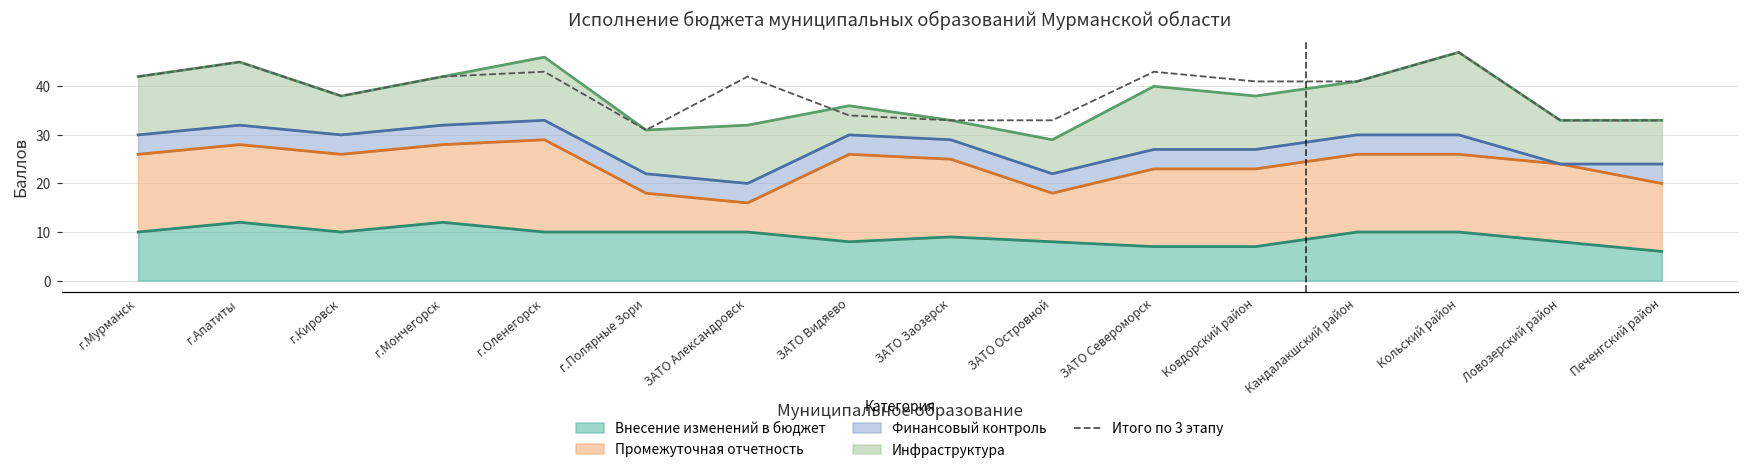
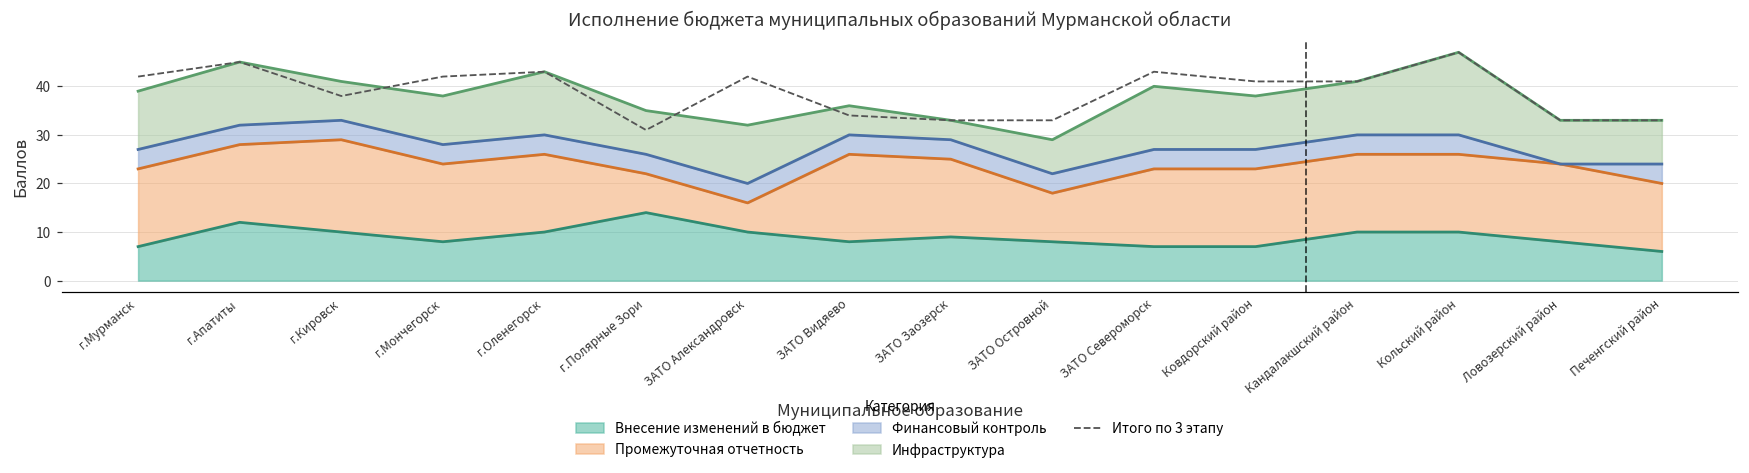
  {
    "Внесение изменений в бюджет": {
-     "г.Мурманск": 10,
+     "г.Мурманск": 7,
      "г.Апатиты": 12,
      "г.Кировск": 10,
-     "г.Мончегорск": 12,
+     "г.Мончегорск": 8,
      "г.Оленегорск": 10,
-     "г.Полярные Зори": 10,
+     "г.Полярные Зори": 14,
      "ЗАТО Александровск": 10,
      "ЗАТО Видяево": 8,
      "ЗАТО Заозерск": 9,
      "ЗАТО Островной": 8,
      "ЗАТО Североморск": 7,
      "Ковдорский район": 7,
      "Кандалакшский район": 10,
      "Кольский район": 10,
      "Ловозерский район": 8,
      "Печенгский район": 6
    },
    "Промежуточная отчетность": {
      "г.Мурманск": 16,
      "г.Апатиты": 16,
-     "г.Кировск": 16,
+     "г.Кировск": 19,
      "г.Мончегорск": 16,
-     "г.Оленегорск": 19,
+     "г.Оленегорск": 16,
      "г.Полярные Зори": 8,
      "ЗАТО Александровск": 6,
      "ЗАТО Видяево": 18,
      "ЗАТО Заозерск": 16,
      "ЗАТО Островной": 10,
      "ЗАТО Североморск": 16,
      "Ковдорский район": 16,
      "Кандалакшский район": 16,
      "Кольский район": 16,
      "Печенгский район": 14
    },
    "Итого по 3 этапу": {
      "ЗАТО Александровск": 42,
      "ЗАТО Видяево": 34,
      "ЗАТО Островной": 33,
      "ЗАТО Североморск": 43,
      "Ковдорский район": 41
    }
  }
